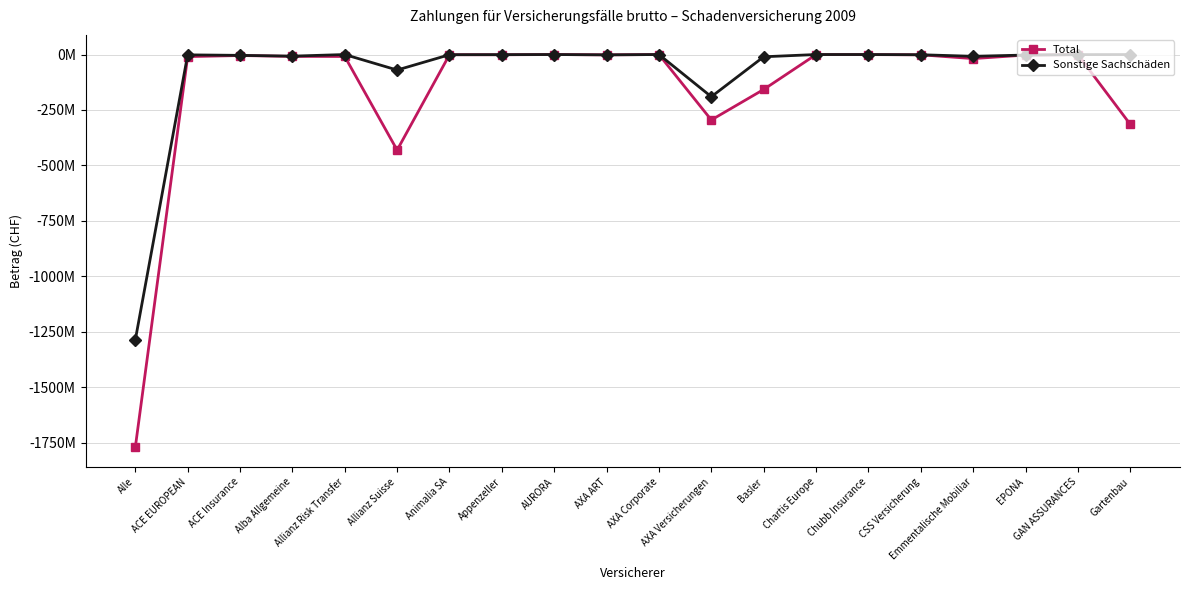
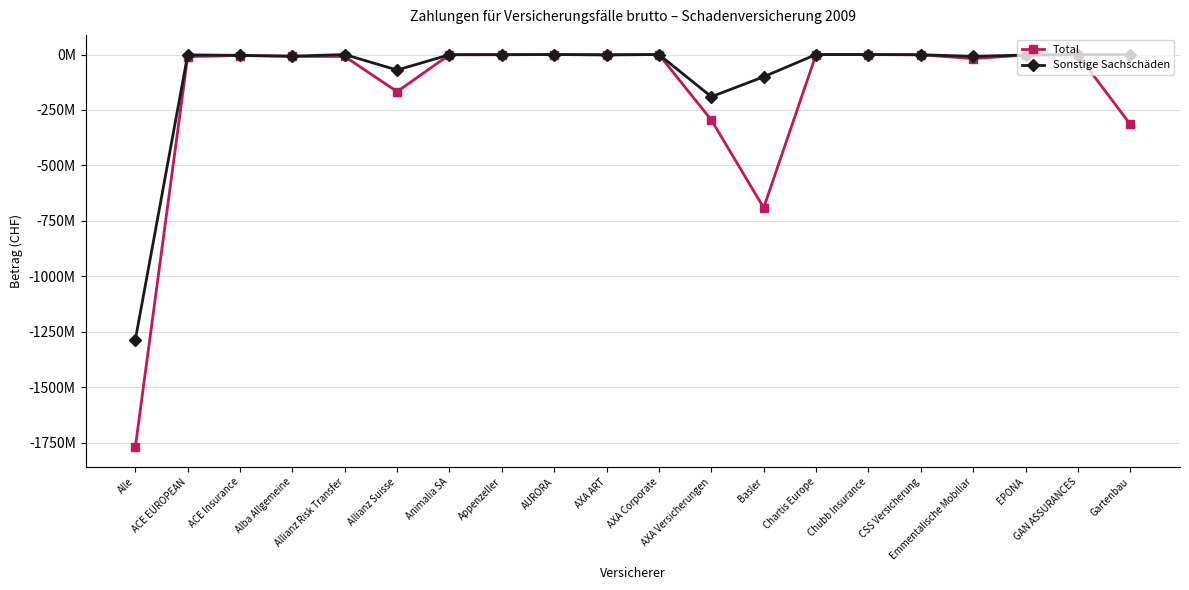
  {
    "Total": {
      "Alle": -1770000000,
-     "Allianz Suisse": -430000000,
+     "Allianz Suisse": -170000000,
      "AXA Versicherungen": -300000000,
-     "Basler": -160000000,
+     "Basler": -690000000,
      "Gartenbau": -310000000
    },
    "Sonstige Sachschäden": {
      "Alle": -1290000000,
      "Allianz Suisse": -70000000,
      "AXA Versicherungen": -190000000,
-     "Basler": -10000000
+     "Basler": -100000000
    }
  }
